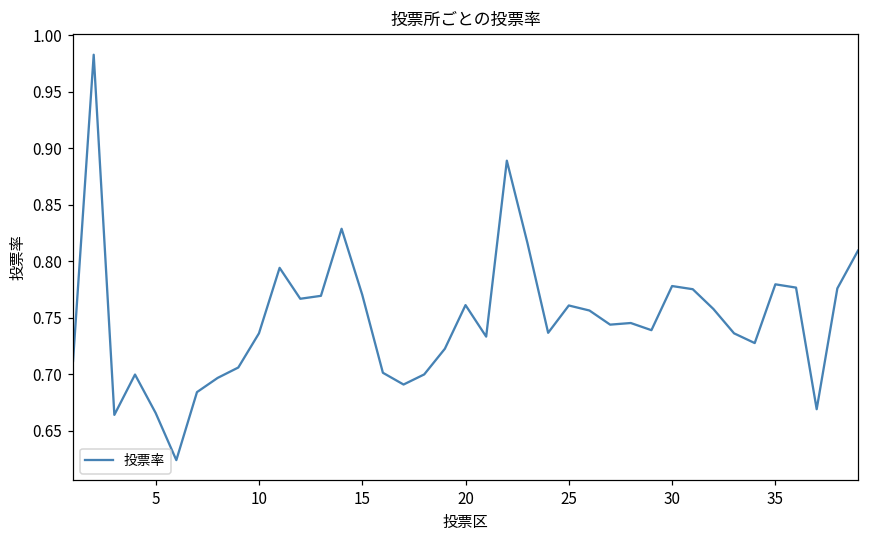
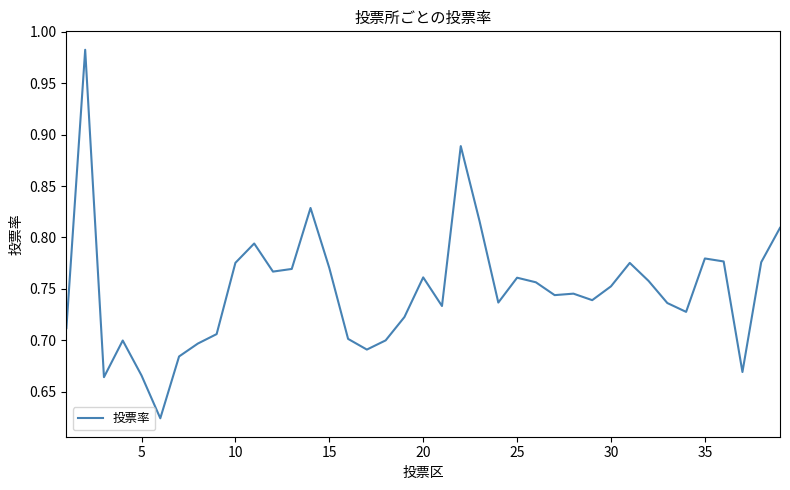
  {
    "5": 0.666,
-   "10": 0.736,
+   "10": 0.775,
    "15": 0.770,
    "20": 0.761,
    "25": 0.761,
-   "30": 0.778,
+   "30": 0.752,
    "35": 0.780
  }
